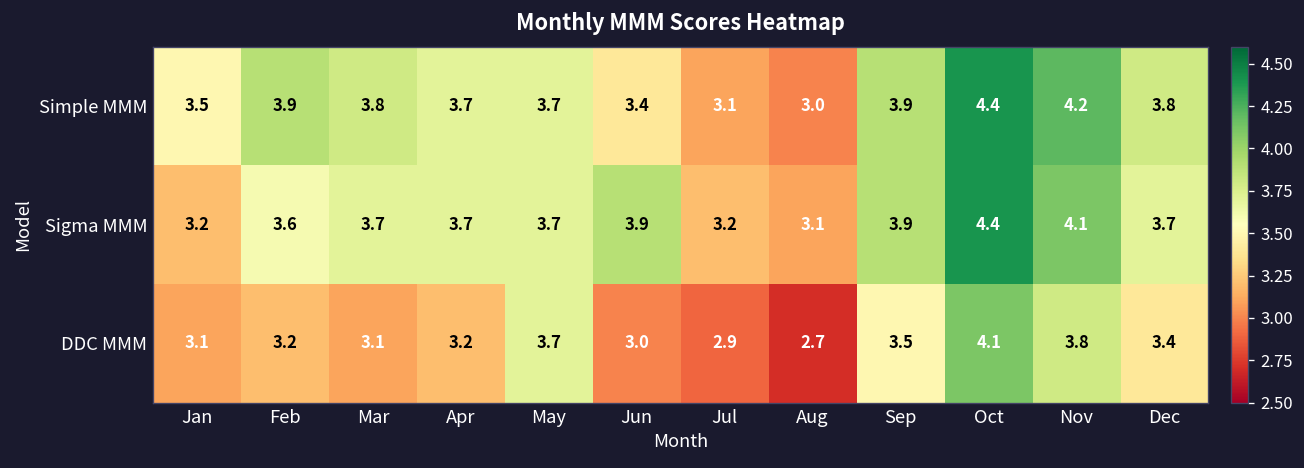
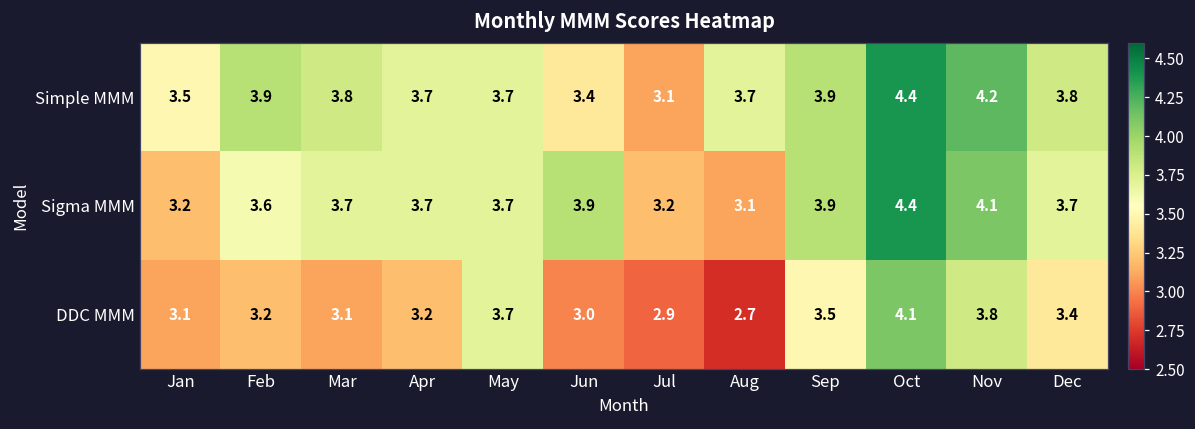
  {
    "Simple MMM": {
      "Jan": 3.5,
      "Feb": 3.9,
      "Mar": 3.8,
      "Apr": 3.7,
      "May": 3.7,
      "Jun": 3.4,
      "Jul": 3.1,
-     "Aug": 3.0,
+     "Aug": 3.7,
      "Sep": 3.9,
      "Oct": 4.4,
      "Nov": 4.2,
      "Dec": 3.8
    },
    "Sigma MMM": {
      "Jan": 3.2,
      "Feb": 3.6,
      "Mar": 3.7,
      "Apr": 3.7,
      "May": 3.7,
      "Jun": 3.9,
      "Jul": 3.2,
      "Aug": 3.1,
      "Sep": 3.9,
      "Oct": 4.4,
      "Nov": 4.1,
      "Dec": 3.7
    },
    "DDC MMM": {
      "Jan": 3.1,
      "Feb": 3.2,
      "Mar": 3.1,
      "Apr": 3.2,
      "May": 3.7,
      "Jun": 3.0,
      "Jul": 2.9,
      "Aug": 2.7,
      "Sep": 3.5,
      "Oct": 4.1,
      "Nov": 3.8,
      "Dec": 3.4
    }
  }
